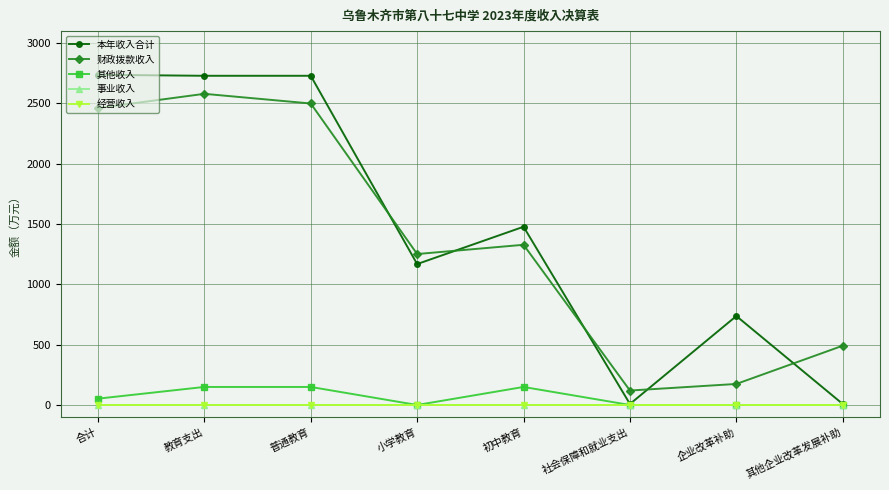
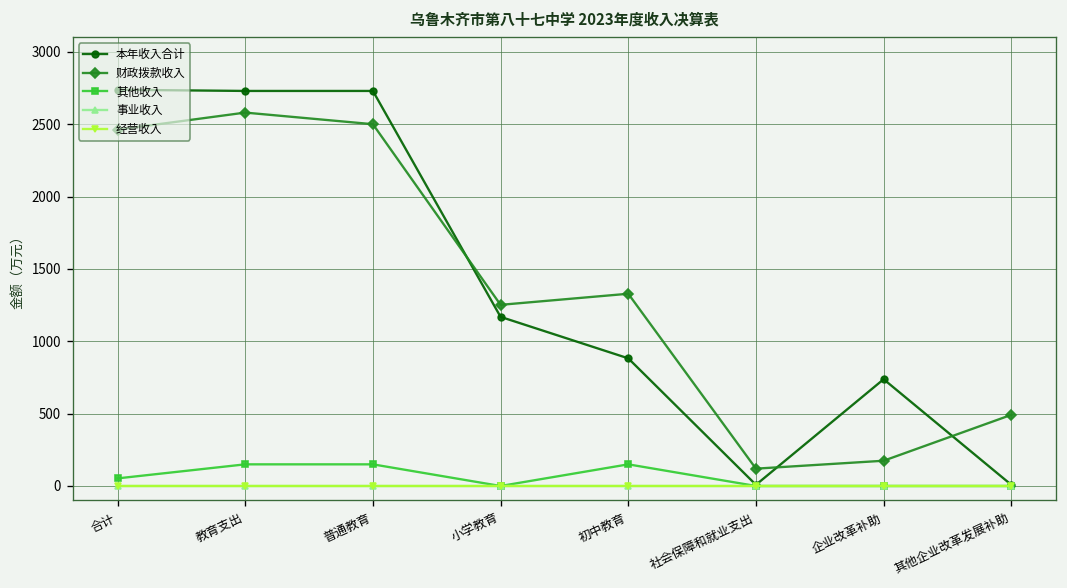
  {
    "本年收入合计": {
      "教育支出": 2730,
      "普通教育": 2730,
      "小学教育": 1170,
-     "初中教育": 1480,
+     "初中教育": 880,
      "企业改革补助": 740
    },
    "财政拨款收入": {
      "教育支出": 2580,
      "普通教育": 2500,
      "小学教育": 1250,
      "初中教育": 1330,
      "社会保障和就业支出": 120,
      "企业改革补助": 170,
      "其他企业改革发展补助": 490
    },
    "其他收入": {
      "合计": 50,
      "教育支出": 150,
      "普通教育": 150,
      "初中教育": 150
    },
    "经营收入": {
      "合计": 0,
      "教育支出": 0,
      "普通教育": 0,
      "初中教育": 0
    }
  }
